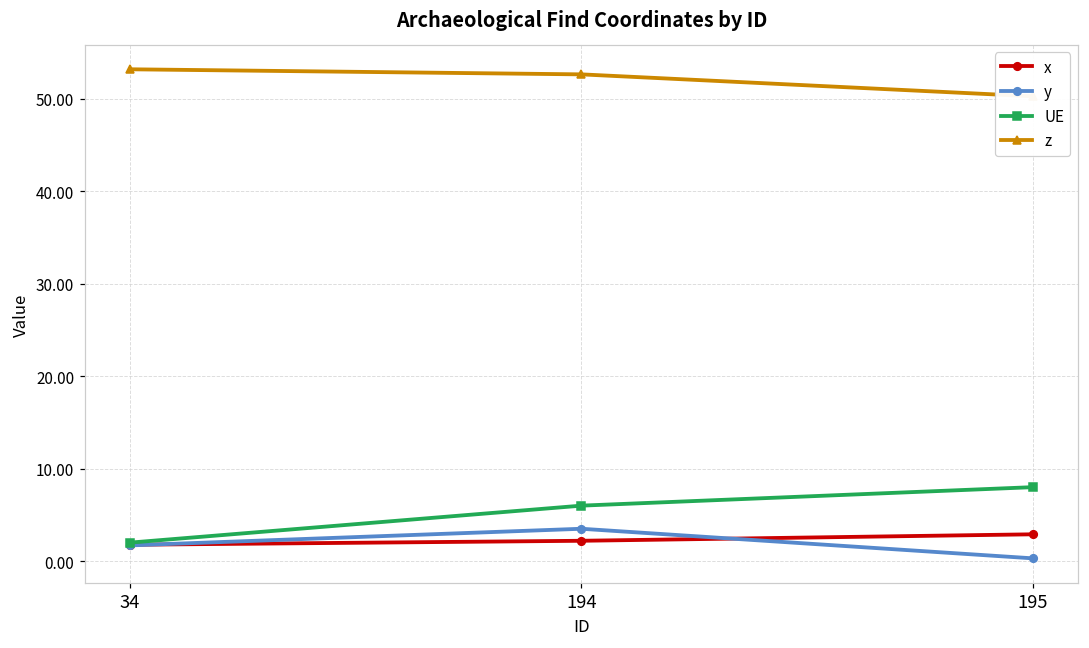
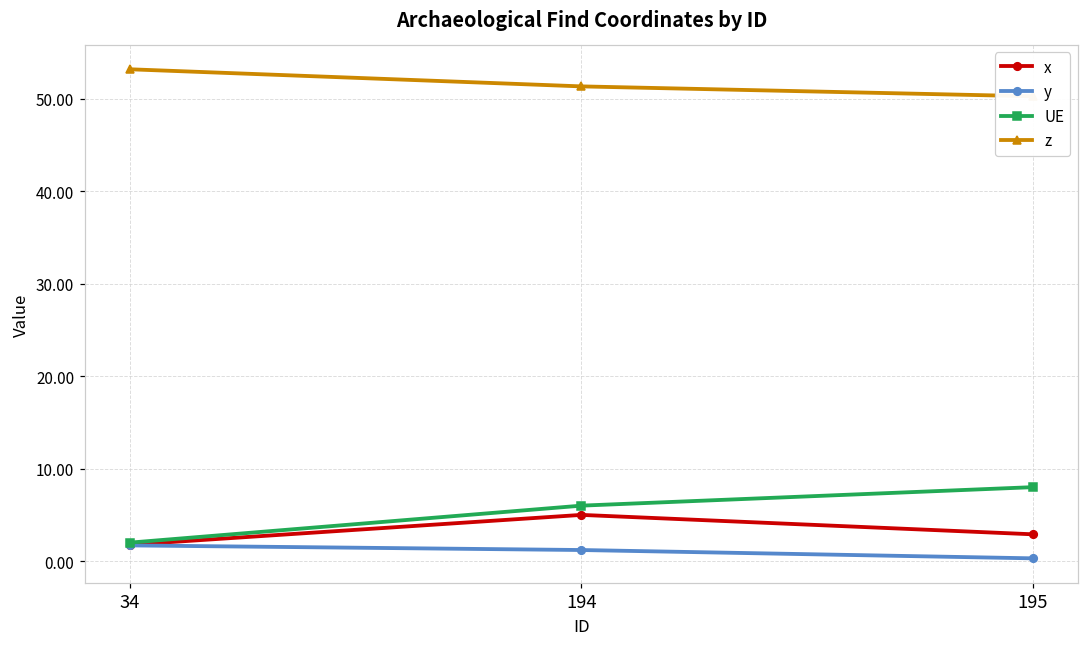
  {
    "x": {
-     "194": 2,
+     "194": 5,
      "195": 3
    },
    "y": {
-     "194": 4,
+     "194": 1,
      "195": 0
    },
    "UE": {
      "194": 6,
      "195": 8
    },
    "z": {
      "34": 53,
-     "194": 53
+     "194": 51
    }
  }
